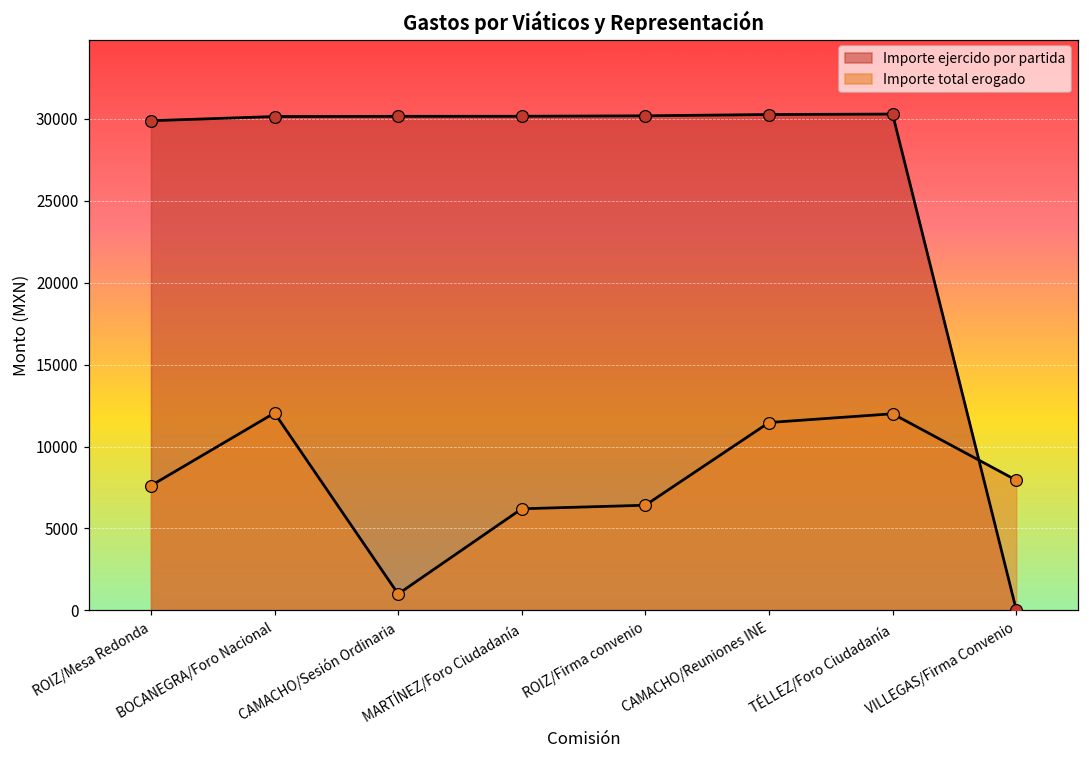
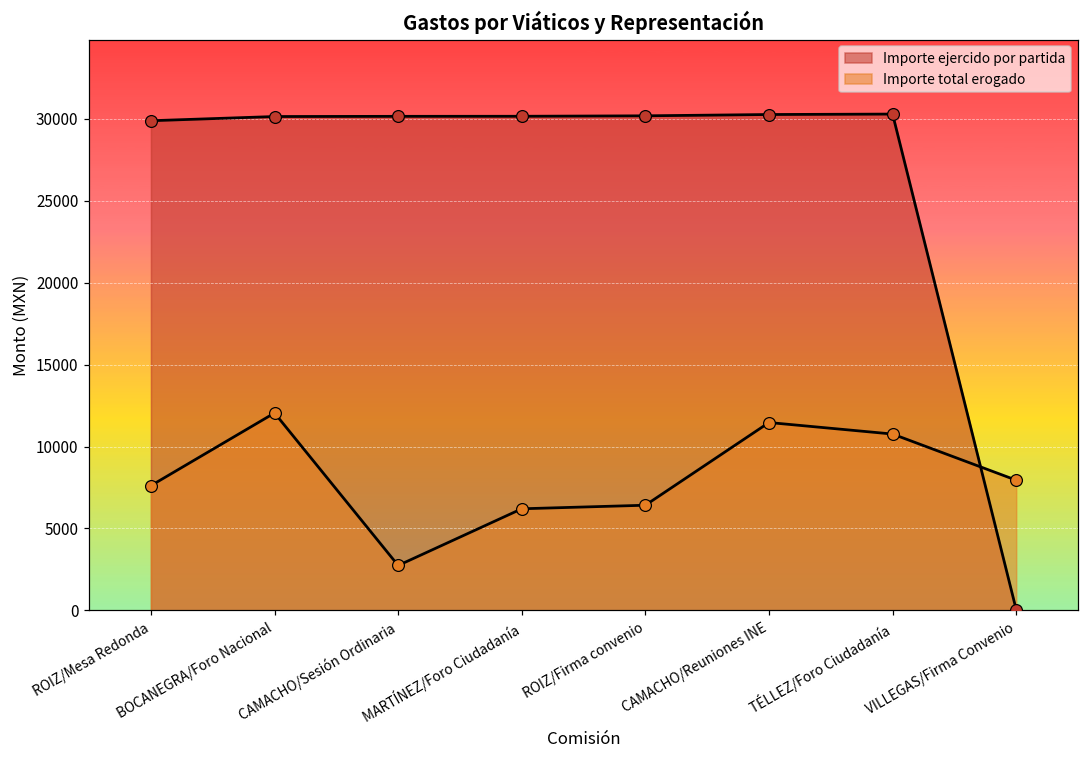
  {
    "Importe ejercido por partida": {
      "ROIZ/Mesa Redonda": 29900,
      "BOCANEGRA/Foro Nacional": 30100,
      "CAMACHO/Sesión Ordinaria": 30200,
      "MARTÍNEZ/Foro Ciudadanía": 30200,
      "ROIZ/Firma convenio": 30200,
      "CAMACHO/Reuniones INE": 30300,
      "TÉLLEZ/Foro Ciudadanía": 30300,
      "VILLEGAS/Firma Convenio": 0
    },
    "Importe total erogado": {
      "ROIZ/Mesa Redonda": 7600,
      "BOCANEGRA/Foro Nacional": 12000,
-     "CAMACHO/Sesión Ordinaria": 1000,
+     "CAMACHO/Sesión Ordinaria": 2700,
      "MARTÍNEZ/Foro Ciudadanía": 6200,
      "ROIZ/Firma convenio": 6400,
      "CAMACHO/Reuniones INE": 11500,
-     "TÉLLEZ/Foro Ciudadanía": 12000,
+     "TÉLLEZ/Foro Ciudadanía": 10800,
      "VILLEGAS/Firma Convenio": 7900
    }
  }
